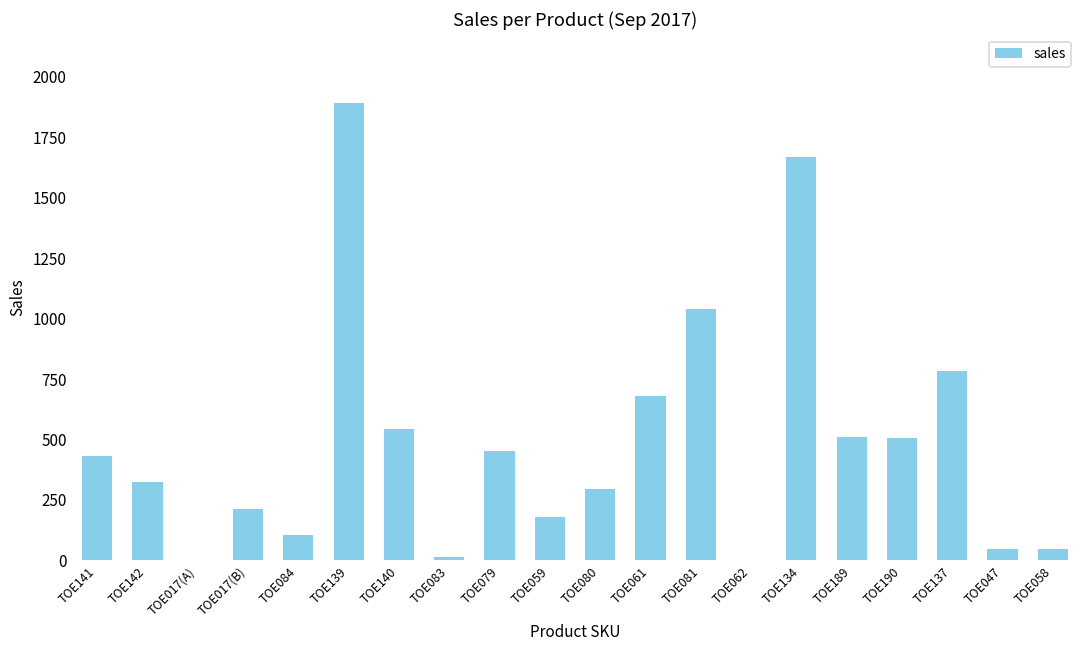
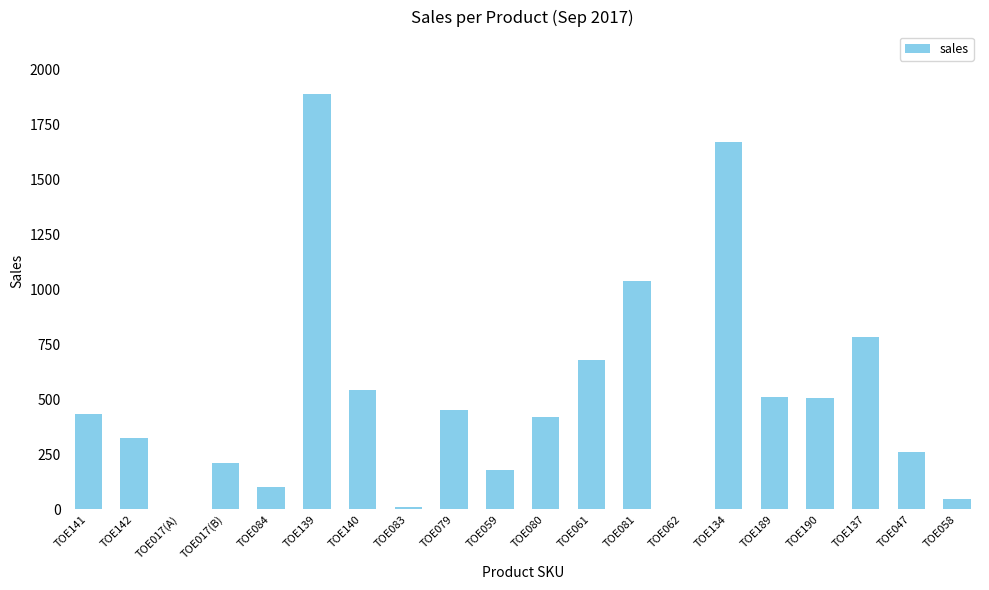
  {
    "TOE141": 430,
    "TOE142": 320,
    "TOE017(A)": 0,
    "TOE017(B)": 210,
    "TOE084": 100,
    "TOE139": 1890,
    "TOE140": 540,
    "TOE083": 10,
    "TOE079": 450,
    "TOE059": 180,
-   "TOE080": 300,
+   "TOE080": 420,
    "TOE061": 680,
    "TOE081": 1040,
    "TOE062": 0,
    "TOE134": 1670,
    "TOE189": 510,
    "TOE190": 510,
    "TOE137": 780,
-   "TOE047": 50,
+   "TOE047": 260,
    "TOE058": 50
  }
